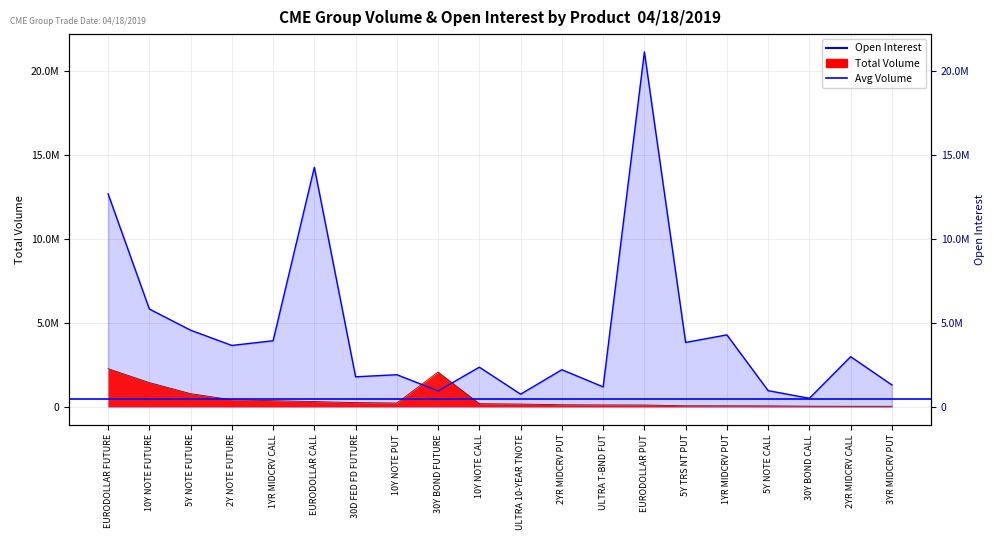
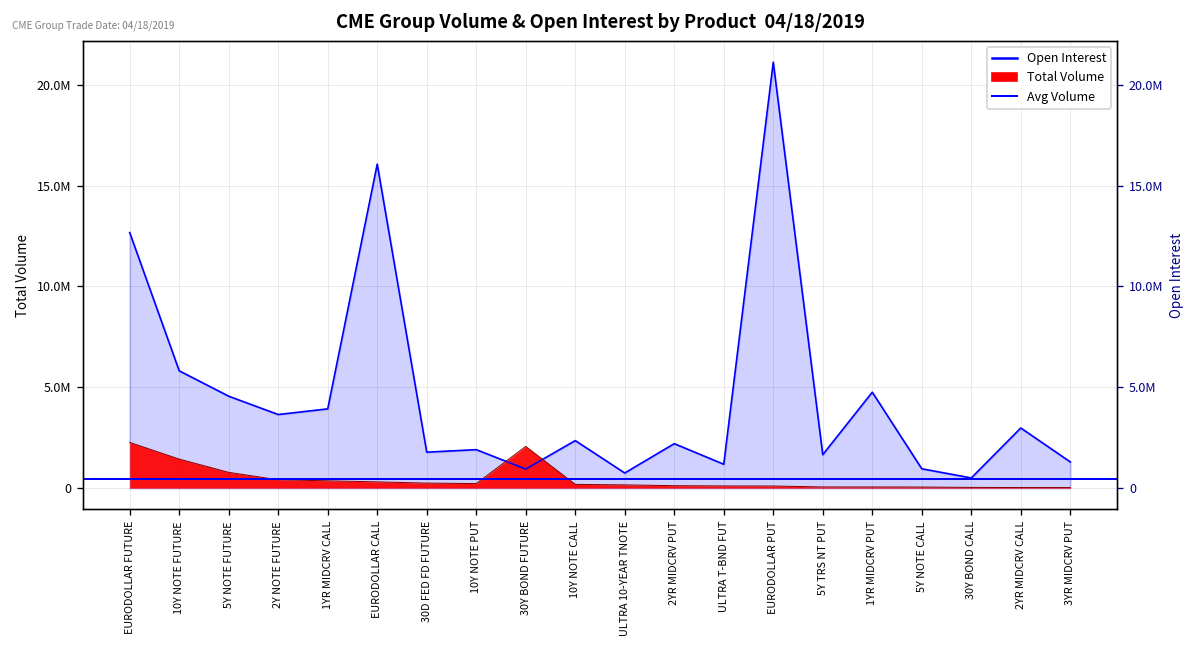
  {
    "Open Interest": {
      "EURODOLLAR FUTURE": 12700000,
      "10Y NOTE FUTURE": 5800000,
      "5Y NOTE FUTURE": 4600000,
      "2Y NOTE FUTURE": 3600000,
      "1YR MIDCRV CALL": 3900000,
-     "EURODOLLAR CALL": 14200000,
+     "EURODOLLAR CALL": 16100000,
      "30D FED FD FUTURE": 1800000,
      "10Y NOTE PUT": 1900000,
      "30Y BOND FUTURE": 900000,
      "10Y NOTE CALL": 2400000,
      "ULTRA 10-YEAR TNOTE": 800000,
      "2YR MIDCRV PUT": 2200000,
      "ULTRA T-BND FUT": 1200000,
      "EURODOLLAR PUT": 21100000,
-     "5Y TRS NT PUT": 3800000,
-     "1YR MIDCRV PUT": 4300000,
+     "5Y TRS NT PUT": 1700000,
+     "1YR MIDCRV PUT": 4800000,
      "5Y NOTE CALL": 1000000,
      "30Y BOND CALL": 500000,
      "2YR MIDCRV CALL": 3000000,
      "3YR MIDCRV PUT": 1300000
    },
    "Total Volume": {
      "EURODOLLAR FUTURE": 2300000,
      "10Y NOTE FUTURE": 1400000,
      "5Y NOTE FUTURE": 800000,
      "2Y NOTE FUTURE": 400000,
      "1YR MIDCRV CALL": 400000,
      "EURODOLLAR CALL": 300000,
      "30D FED FD FUTURE": 200000,
      "10Y NOTE PUT": 200000,
      "30Y BOND FUTURE": 2100000,
      "10Y NOTE CALL": 200000,
      "ULTRA 10-YEAR TNOTE": 200000,
      "2YR MIDCRV PUT": 100000,
      "ULTRA T-BND FUT": 100000,
      "EURODOLLAR PUT": 100000,
      "5Y TRS NT PUT": 100000,
      "1YR MIDCRV PUT": 100000,
      "5Y NOTE CALL": 100000,
      "30Y BOND CALL": 0,
      "2YR MIDCRV CALL": 0,
      "3YR MIDCRV PUT": 0
    }
  }
